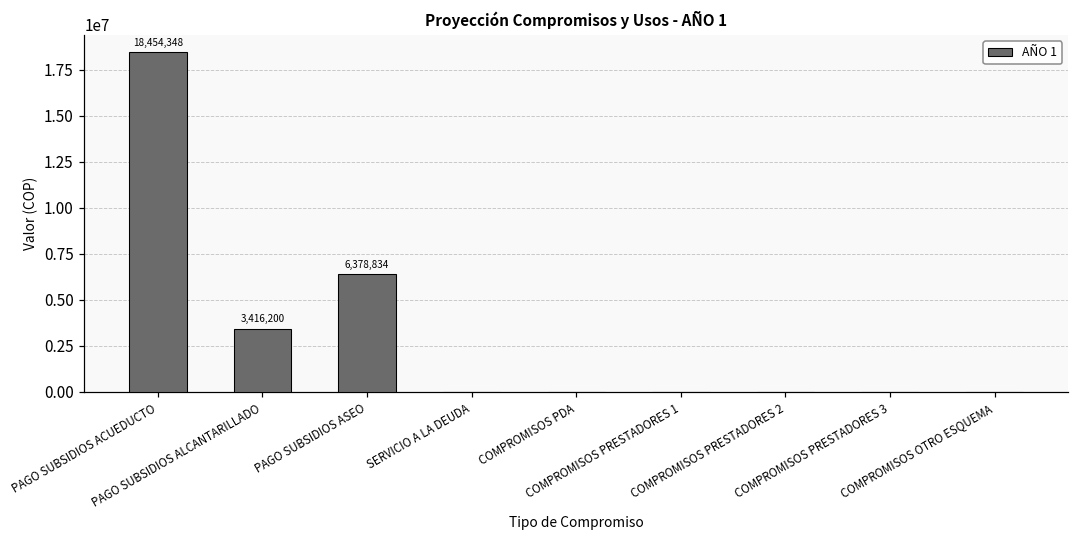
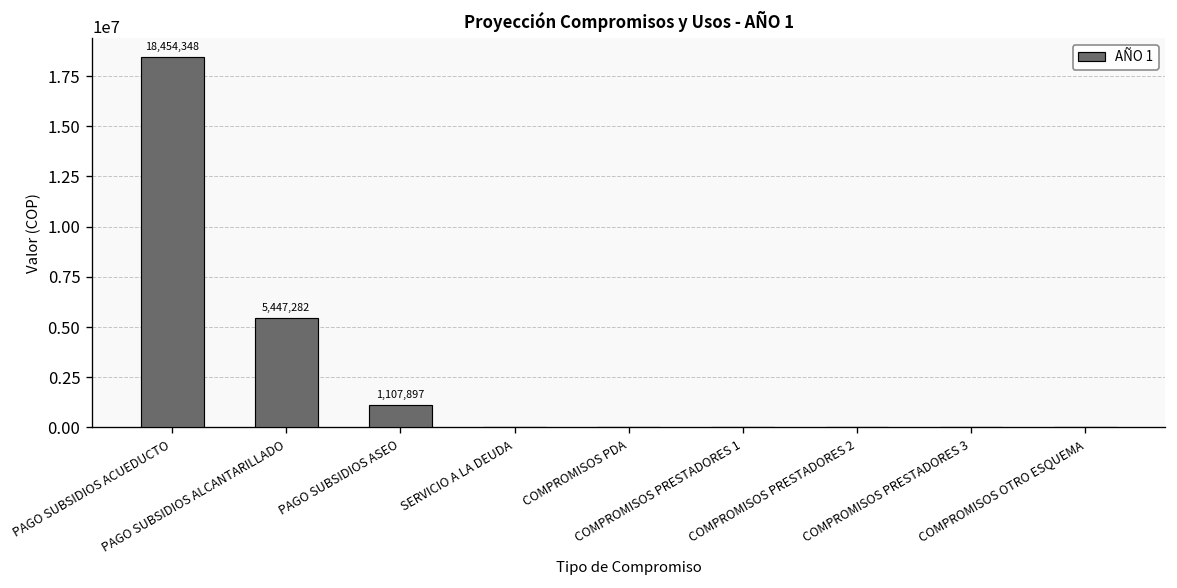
  {
    "PAGO SUBSIDIOS ACUEDUCTO": "18,454,348",
-   "PAGO SUBSIDIOS ALCANTARILLADO": "3,416,200",
-   "PAGO SUBSIDIOS ASEO": "6,378,834"
+   "PAGO SUBSIDIOS ALCANTARILLADO": "5,447,282",
+   "PAGO SUBSIDIOS ASEO": "1,107,897"
  }
